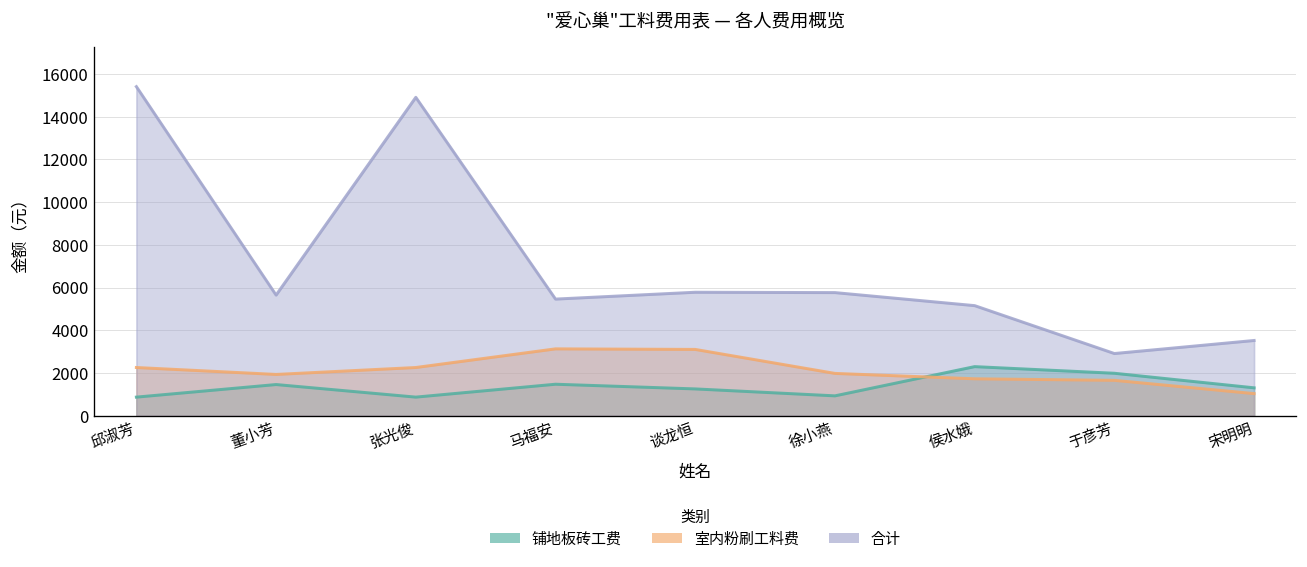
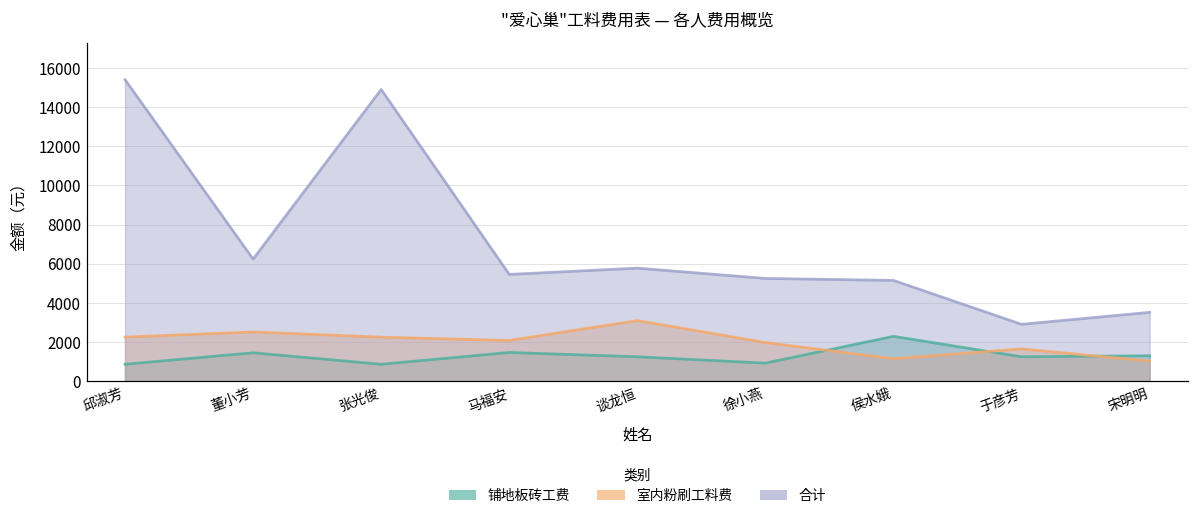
  {
    "铺地板砖工费": {
      "邱淑芳": 900,
      "董小芳": 1500,
      "张光俊": 900,
      "马福安": 1500,
      "谈龙恒": 1300,
      "徐小燕": 900,
      "侯水娥": 2300,
-     "于彦芳": 2000,
+     "于彦芳": 1300,
      "宋明明": 1300
    },
    "室内粉刷工料费": {
      "邱淑芳": 2300,
-     "董小芳": 1900,
+     "董小芳": 2500,
      "张光俊": 2300,
-     "马福安": 3100,
+     "马福安": 2100,
      "谈龙恒": 3100,
      "徐小燕": 2000,
-     "侯水娥": 1700,
+     "侯水娥": 1200,
      "于彦芳": 1700,
      "宋明明": 1000
    },
    "合计": {
      "邱淑芳": 15400,
-     "董小芳": 5600,
+     "董小芳": 6200,
      "张光俊": 14900,
      "马福安": 5500,
      "谈龙恒": 5800,
-     "徐小燕": 5800,
+     "徐小燕": 5300,
      "侯水娥": 5200,
      "于彦芳": 2900,
      "宋明明": 3500
    }
  }
